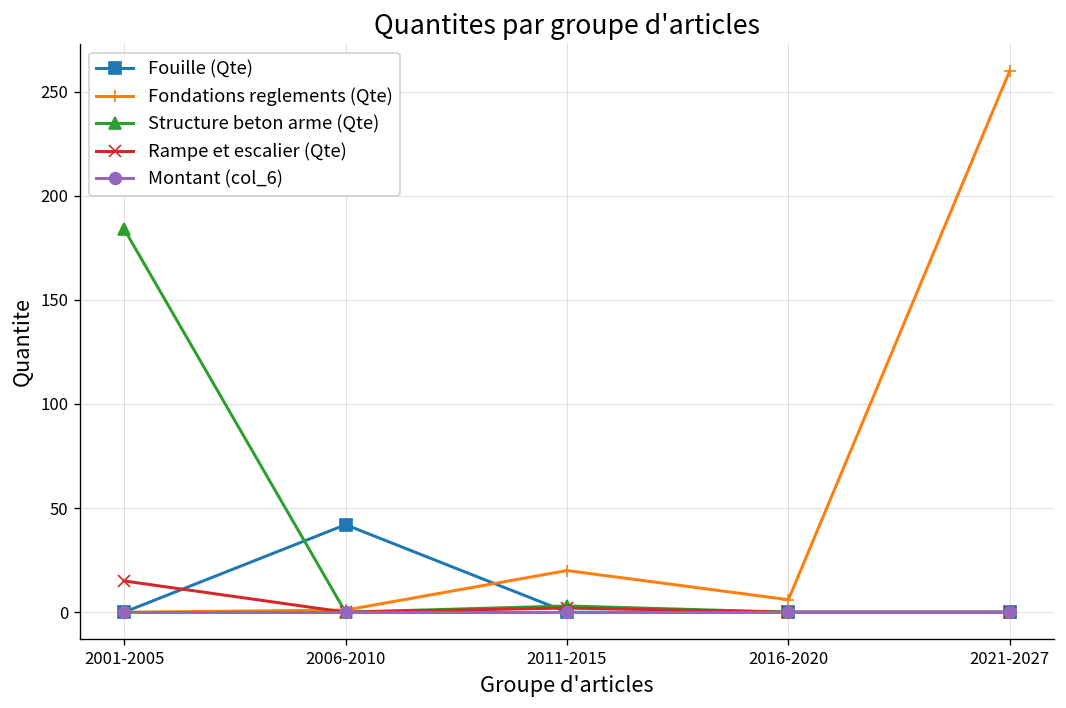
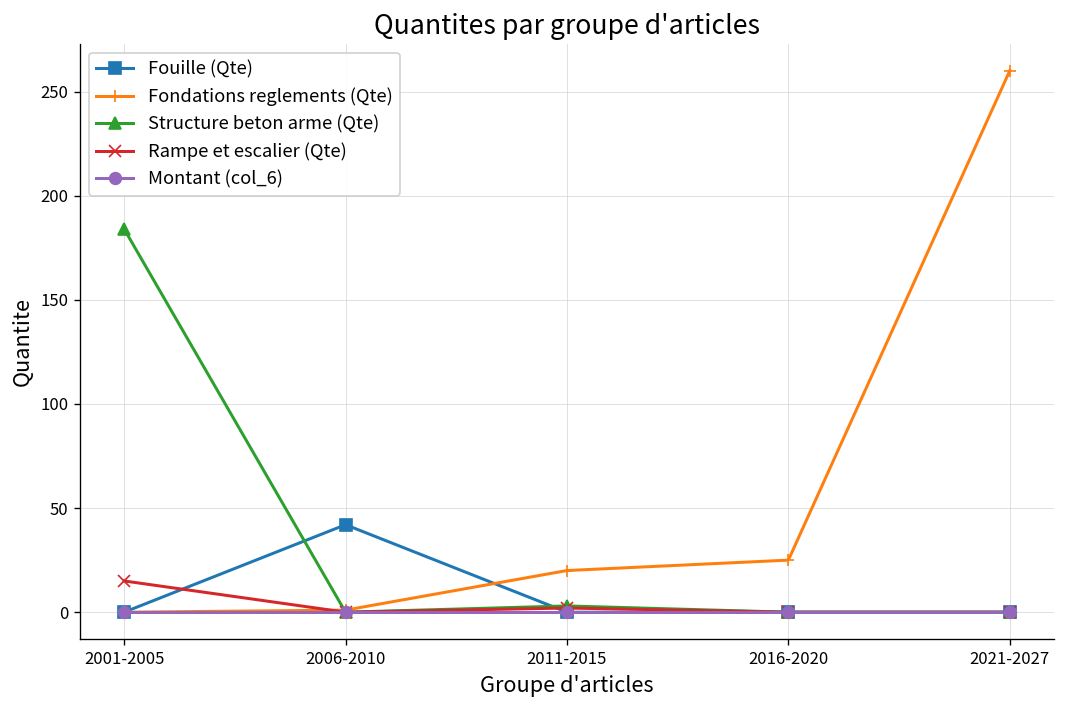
  {
    "Fouille (Qte)": {
      "2006-2010": 42
    },
    "Fondations reglements (Qte)": {
      "2011-2015": 20,
-     "2016-2020": 6,
+     "2016-2020": 25,
      "2021-2027": 260
    },
    "Structure beton arme (Qte)": {
      "2001-2005": 184
    },
    "Rampe et escalier (Qte)": {
      "2001-2005": 15
    }
  }
